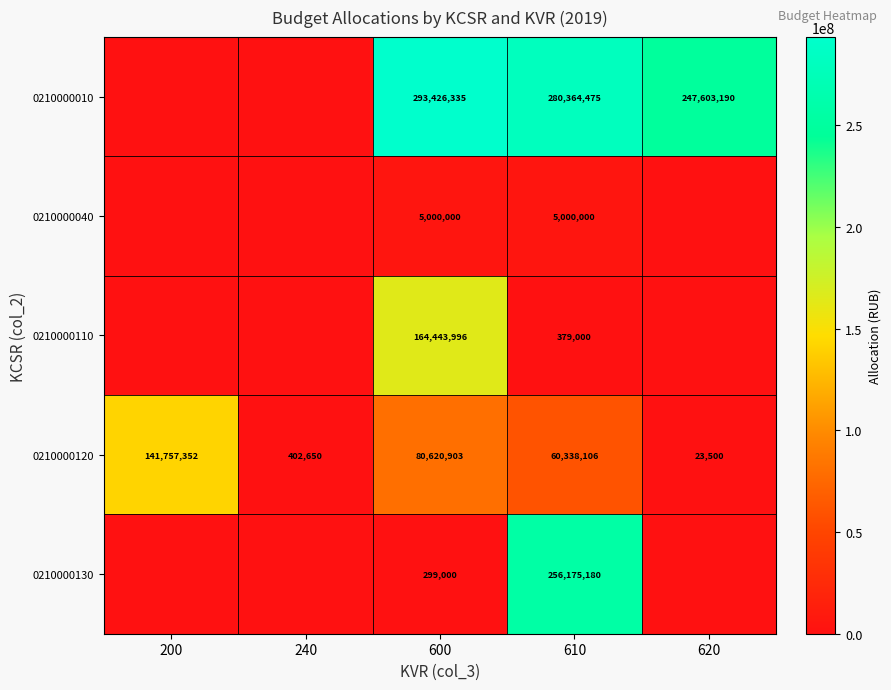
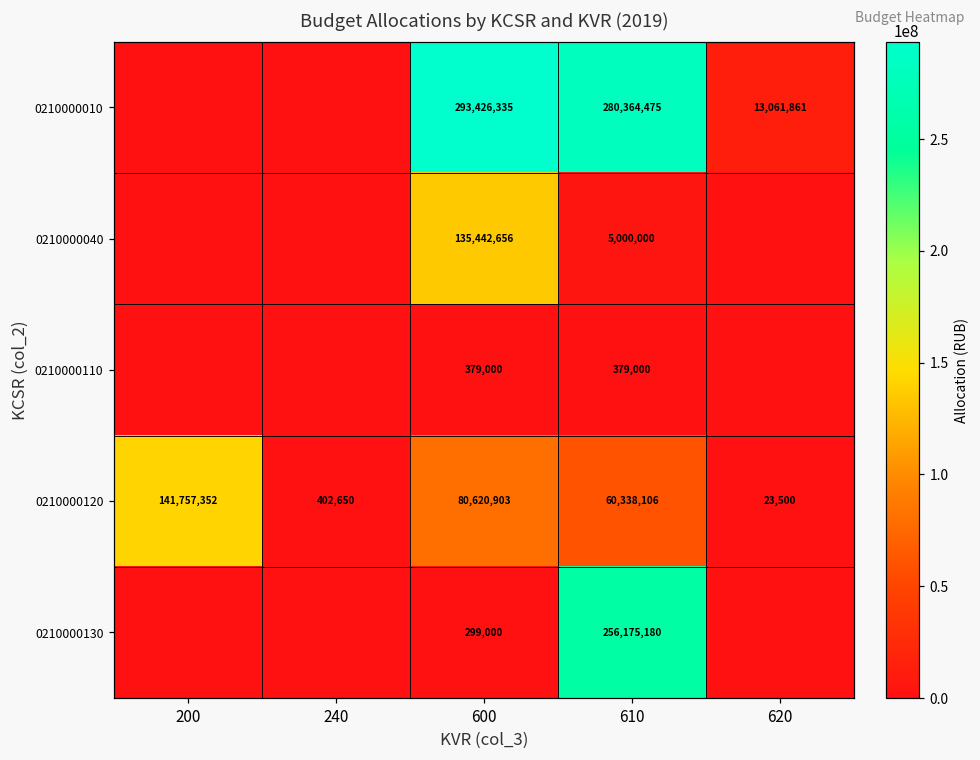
  {
    "0210000010": {
      "600": "293,426,335",
      "610": "280,364,475",
-     "620": "247,603,190"
+     "620": "13,061,861"
    },
    "0210000040": {
-     "600": "5,000,000",
+     "600": "135,442,656",
      "610": "5,000,000"
    },
    "0210000110": {
-     "600": "164,443,996",
+     "600": "379,000",
      "610": "379,000"
    },
    "0210000120": {
      "200": "141,757,352",
      "240": "402,650",
      "600": "80,620,903",
      "610": "60,338,106",
      "620": "23,500"
    },
    "0210000130": {
      "600": "299,000",
      "610": "256,175,180"
    }
  }
